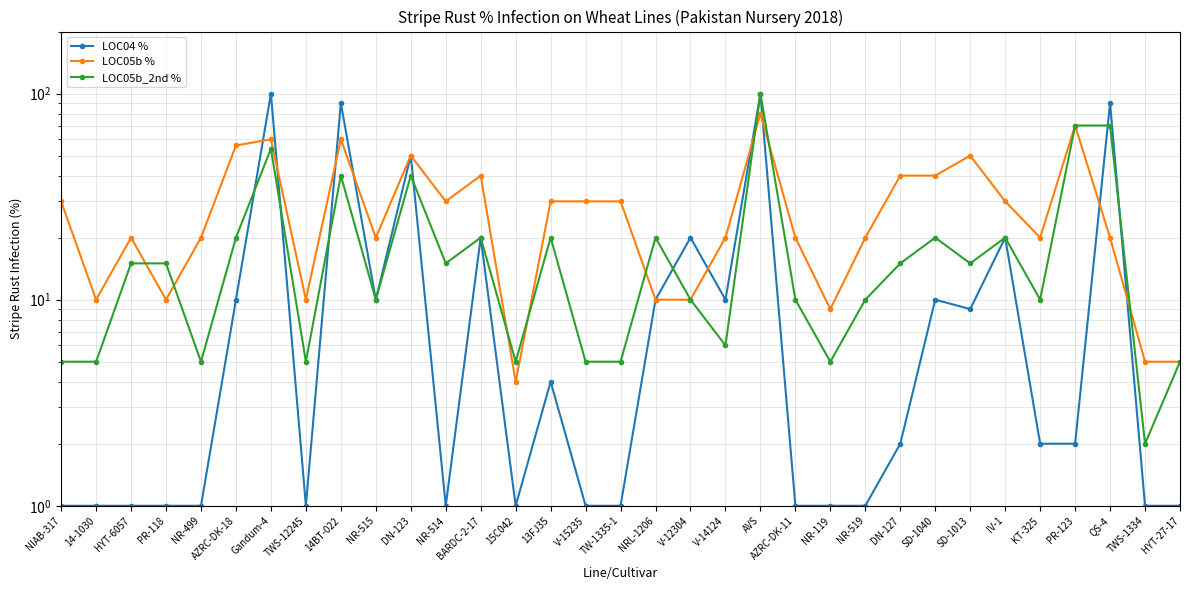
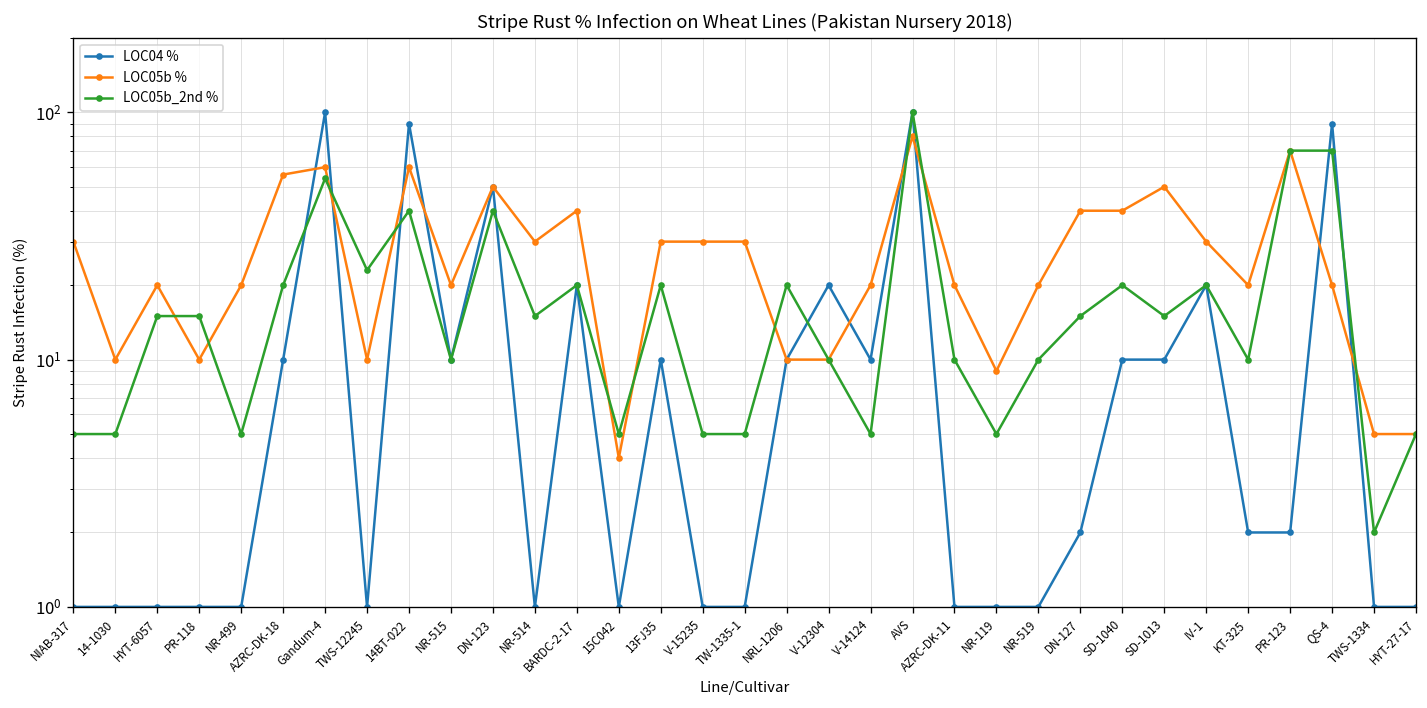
  {
    "LOC04 %": {
      "NIAB-317": 1,
      "14-1030": 1,
      "HYT-6057": 1,
      "PR-118": 1,
      "NR-499": 1,
      "AZRC-DK-18": 10,
      "Gandum-4": 100,
      "TWS-12245": 1,
      "14BT-022": 90,
      "NR-514": 1,
      "15C042": 1,
-     "13FJ35": 4,
+     "13FJ35": 10,
      "V-15235": 1,
      "TW-1335-1": 1,
      "V-12304": 20,
      "V-14124": 10,
      "AZRC-DK-11": 1,
      "NR-119": 1,
      "NR-519": 1,
      "DN-127": 2,
      "SD-1040": 10,
-     "SD-1013": 9,
+     "SD-1013": 10,
      "KT-325": 2,
      "PR-123": 2,
      "QS-4": 90,
      "TWS-1334": 1,
      "HYT-27-17": 1
    },
    "LOC05b %": {
      "NIAB-317": 30,
      "14-1030": 10,
      "HYT-6057": 20,
      "PR-118": 10,
      "NR-499": 20,
      "AZRC-DK-18": 56,
      "Gandum-4": 60,
      "TWS-12245": 10,
      "14BT-022": 60,
      "NR-515": 20,
      "NR-514": 30,
      "BARDC-2-17": 40,
      "15C042": 4,
      "13FJ35": 30,
      "V-15235": 30,
      "TW-1335-1": 30,
      "V-14124": 20,
      "AVS": 80,
      "AZRC-DK-11": 20,
      "NR-119": 9,
      "NR-519": 20,
      "DN-127": 40,
      "SD-1040": 40,
      "SD-1013": 50,
      "IV-1": 30,
      "KT-325": 20,
      "QS-4": 20,
      "TWS-1334": 5
    },
    "LOC05b_2nd %": {
      "NIAB-317": 5,
      "14-1030": 5,
      "HYT-6057": 15,
      "PR-118": 15,
      "NR-499": 5,
      "AZRC-DK-18": 20,
      "Gandum-4": 54,
-     "TWS-12245": 5,
+     "TWS-12245": 23,
      "14BT-022": 40,
      "DN-123": 40,
      "NR-514": 15,
      "15C042": 5,
      "13FJ35": 20,
      "V-15235": 5,
      "TW-1335-1": 5,
      "NRL-1206": 20,
-     "V-14124": 6,
+     "V-14124": 5,
      "AZRC-DK-11": 10,
      "NR-119": 5,
      "NR-519": 10,
      "DN-127": 15,
      "SD-1040": 20,
      "SD-1013": 15,
      "KT-325": 10,
      "QS-4": 70,
      "TWS-1334": 2
    }
  }
